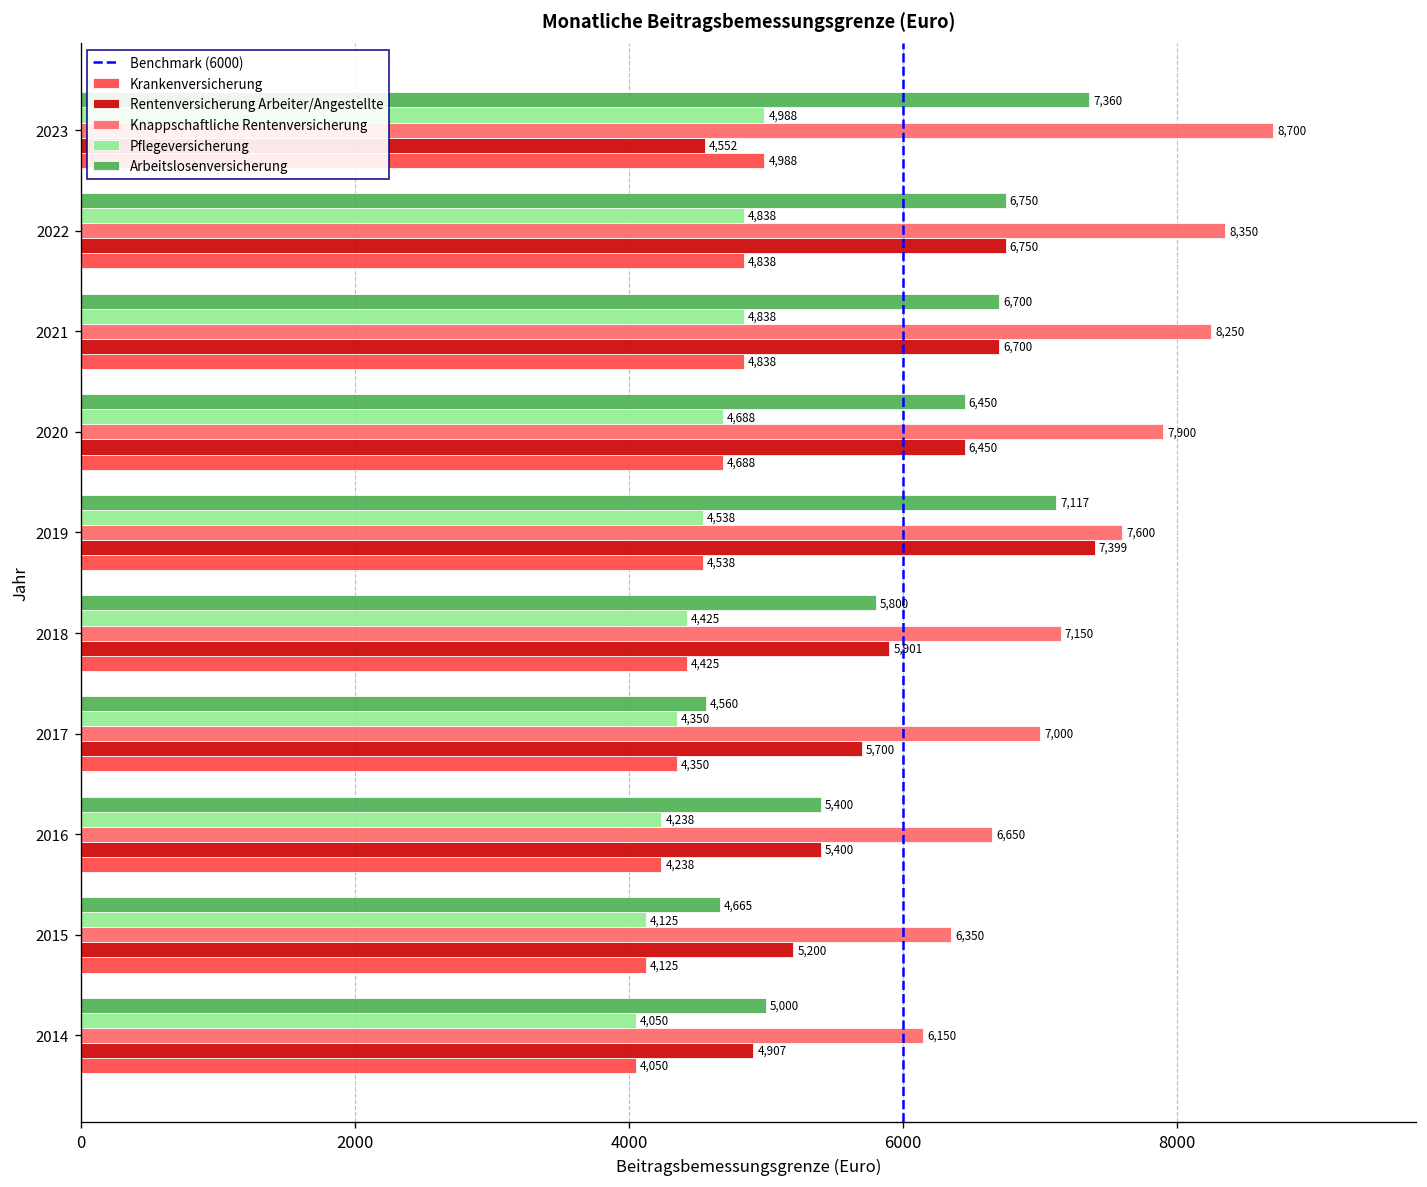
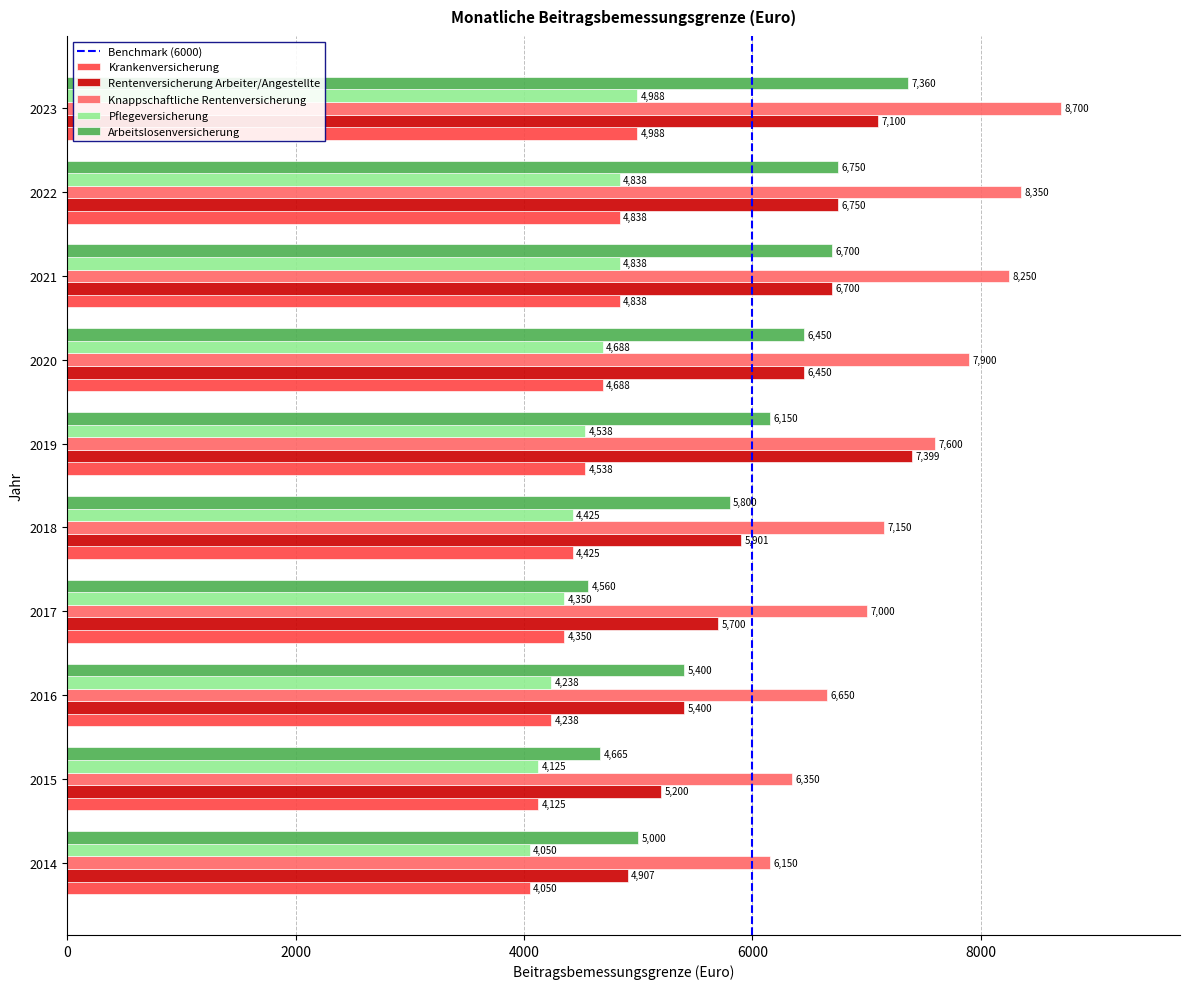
  {
    "Rentenversicherung Arbeiter/Angestellte": {
-     "2023": "4,552",
+     "2023": "7,100",
      "2022": "6,750",
      "2021": "6,700",
      "2020": "6,450",
      "2019": "7,399",
      "2018": "5,901",
      "2017": "5,700",
      "2016": "5,400",
      "2015": "5,200",
      "2014": "4,907"
    },
    "Pflegeversicherung": {
      "2023": "4,988",
      "2022": "4,838",
      "2021": "4,838",
      "2020": "4,688",
      "2019": "4,538",
      "2018": "4,425",
      "2017": "4,350",
      "2016": "4,238",
      "2015": "4,125",
      "2014": "4,050"
    },
    "Arbeitslosenversicherung": {
      "2023": "7,360",
      "2022": "6,750",
      "2021": "6,700",
      "2020": "6,450",
-     "2019": "7,117",
+     "2019": "6,150",
      "2018": "5,800",
      "2017": "4,560",
      "2016": "5,400",
      "2015": "4,665",
      "2014": "5,000"
    }
  }
